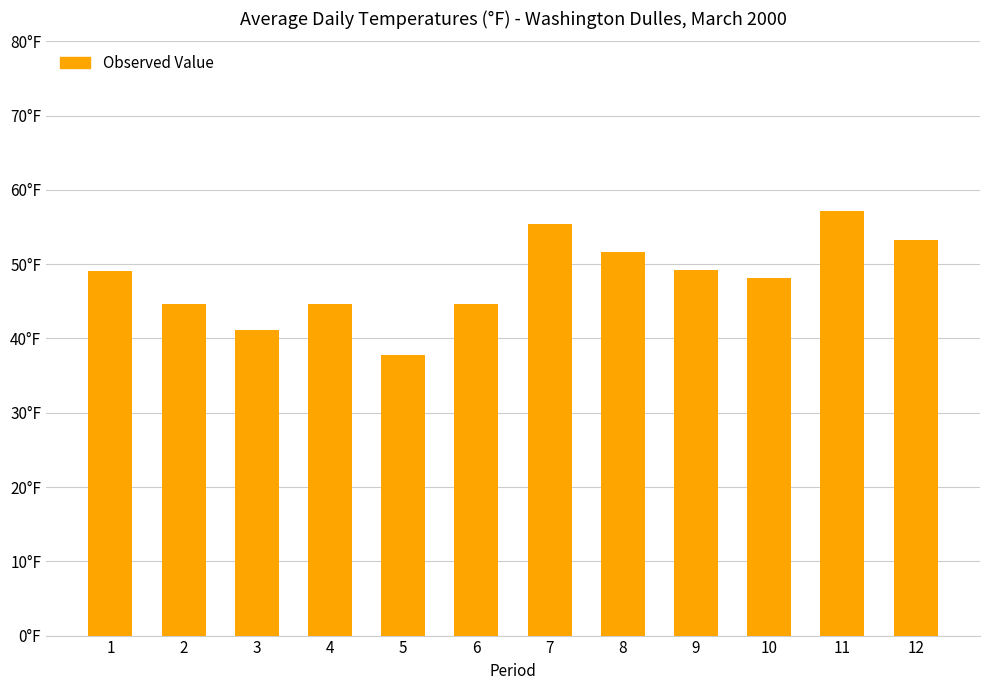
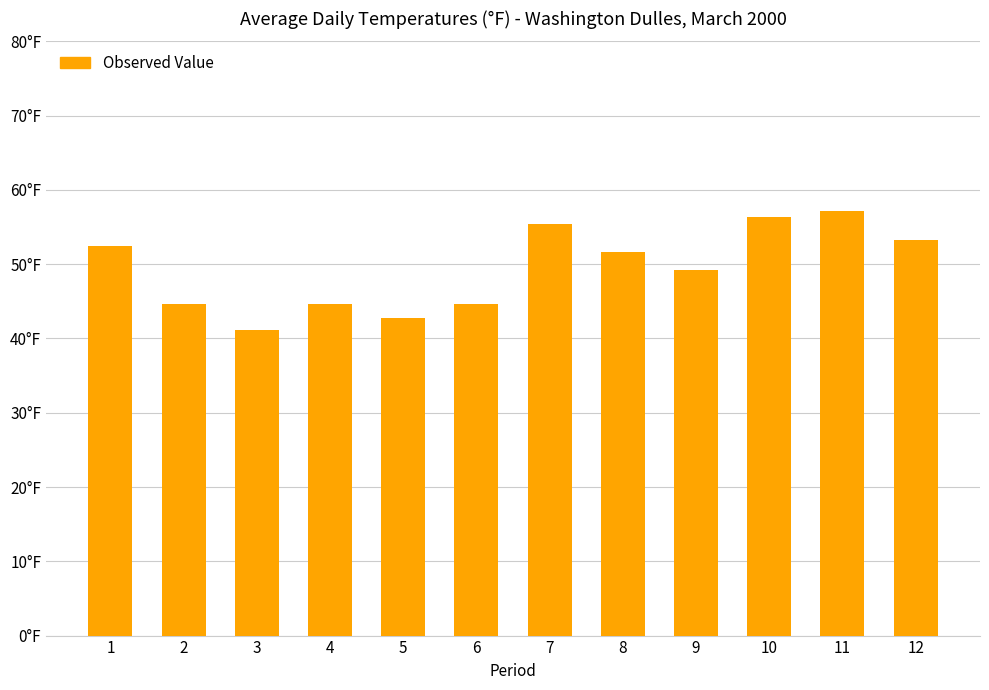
  {
-   "1": "49°F",
+   "1": "53°F",
    "2": "45°F",
    "3": "41°F",
    "4": "45°F",
-   "5": "38°F",
+   "5": "43°F",
    "6": "45°F",
    "7": "55°F",
    "8": "52°F",
    "9": "49°F",
-   "10": "48°F",
+   "10": "56°F",
    "11": "57°F",
    "12": "53°F"
  }
